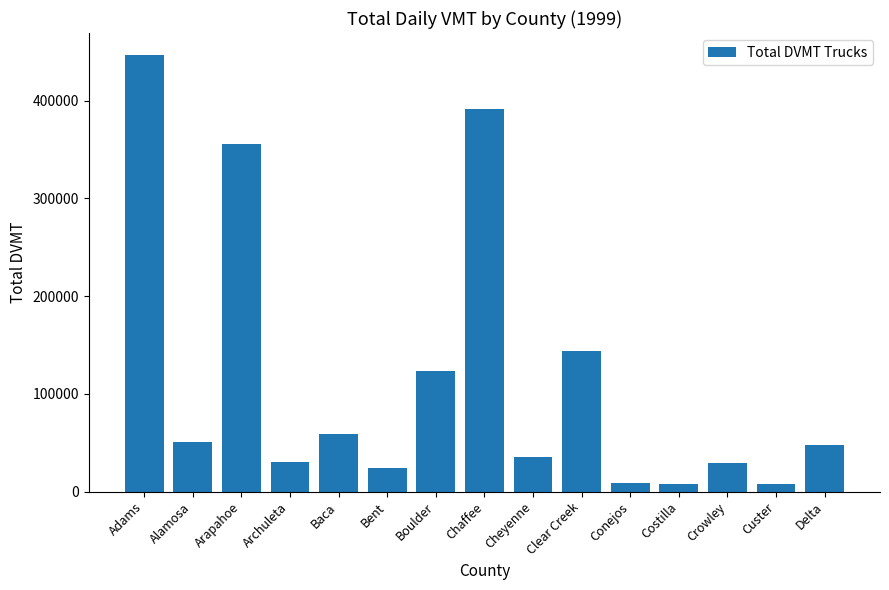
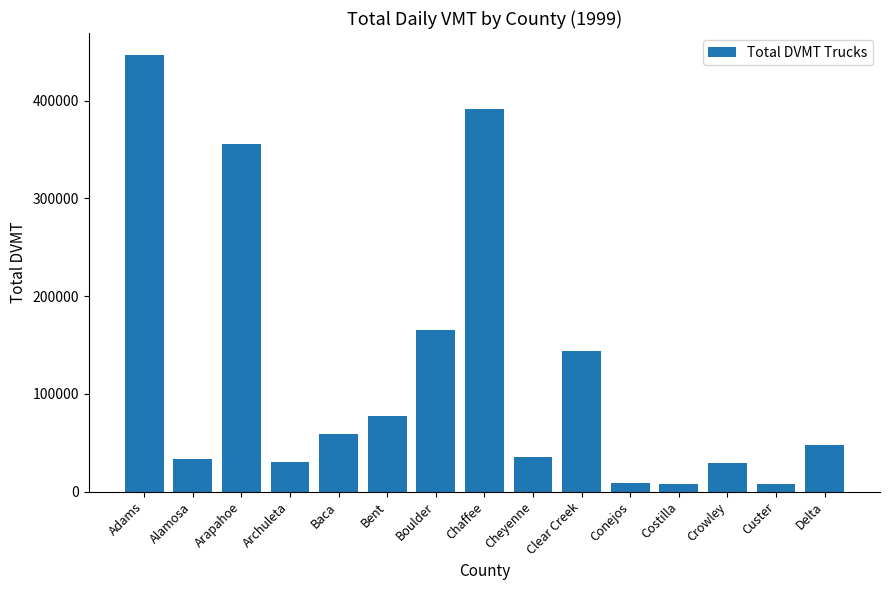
  {
    "Adams": 450000,
-   "Alamosa": 50000,
+   "Alamosa": 30000,
    "Arapahoe": 360000,
    "Archuleta": 30000,
    "Baca": 60000,
-   "Bent": 20000,
-   "Boulder": 120000,
+   "Bent": 80000,
+   "Boulder": 170000,
    "Chaffee": 390000,
    "Cheyenne": 40000,
    "Clear Creek": 140000,
    "Conejos": 10000,
    "Costilla": 10000,
    "Crowley": 30000,
    "Custer": 10000,
    "Delta": 50000
  }
